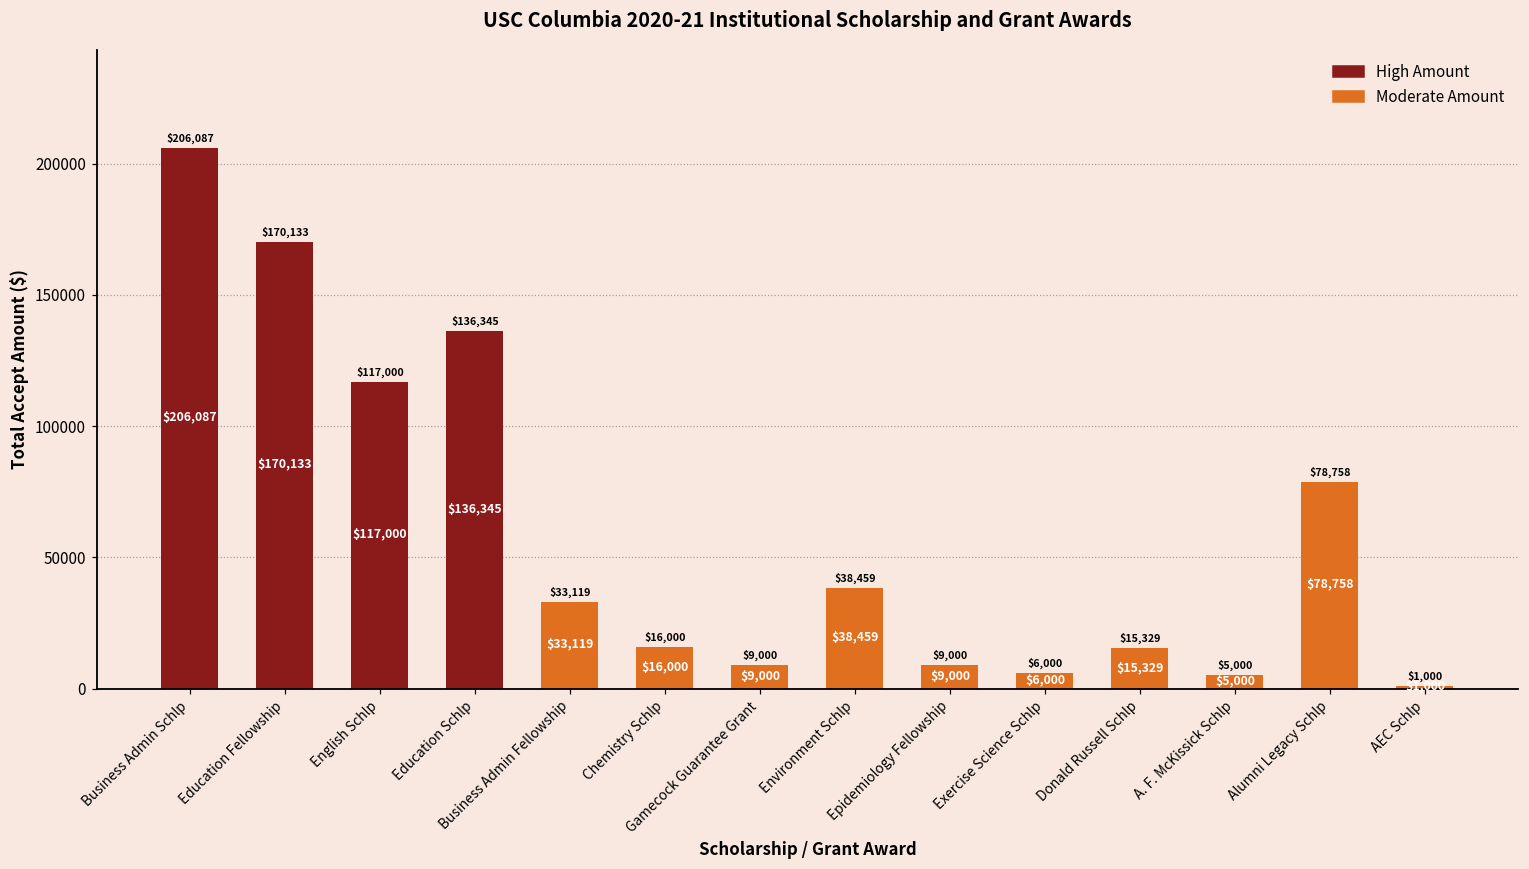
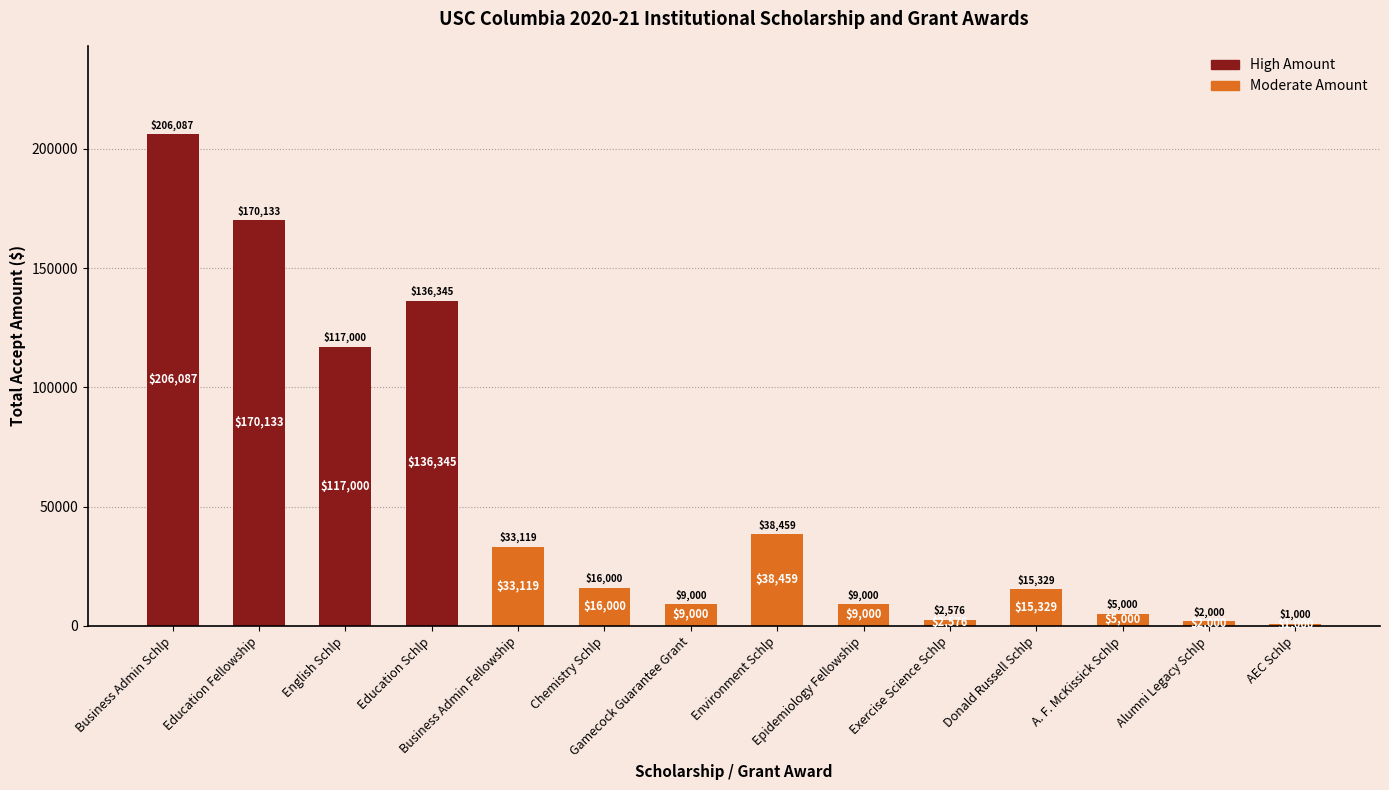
  {
    "Business Admin Schlp": "$206,087",
    "Education Fellowship": "$170,133",
    "English Schlp": "$117,000",
    "Education Schlp": "$136,345",
    "Business Admin Fellowship": "$33,119",
    "Chemistry Schlp": "$16,000",
    "Gamecock Guarantee Grant": "$9,000",
    "Environment Schlp": "$38,459",
    "Epidemiology Fellowship": "$9,000",
-   "Exercise Science Schlp": "$6,000",
+   "Exercise Science Schlp": "$2,576",
    "Donald Russell Schlp": "$15,329",
    "A. F. McKissick Schlp": "$5,000",
-   "Alumni Legacy Schlp": "$78,758",
+   "Alumni Legacy Schlp": "$2,000",
    "AEC Schlp": "$1,000"
  }
